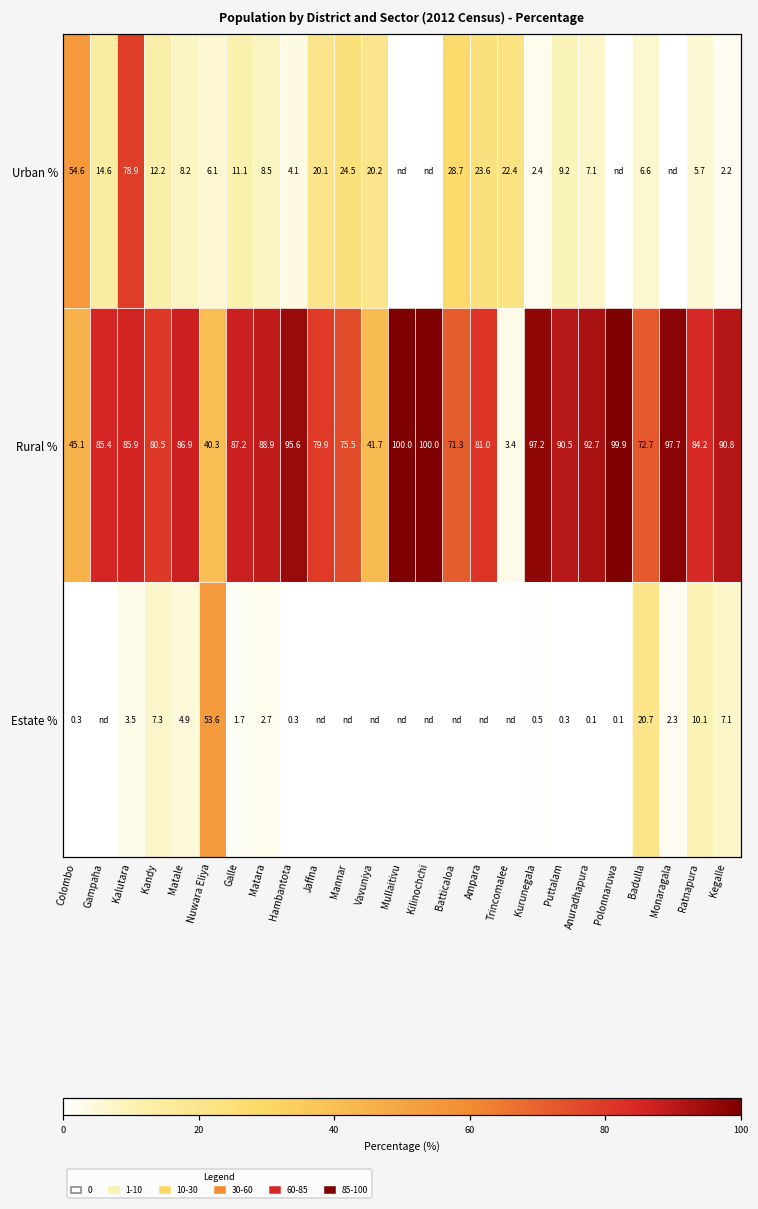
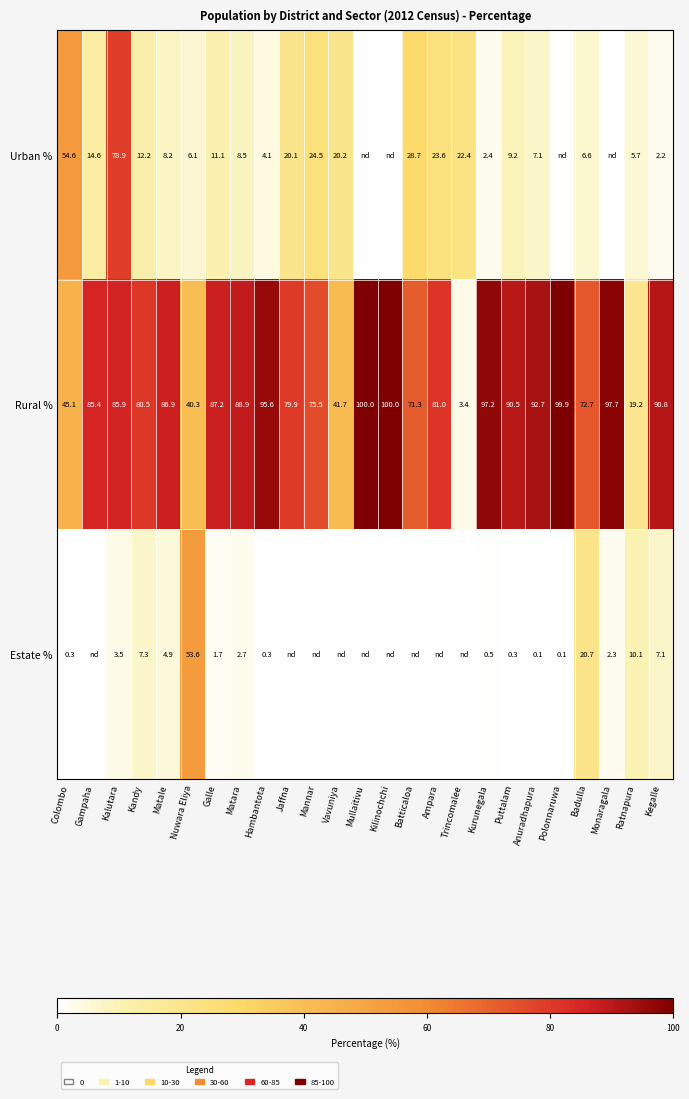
  {
    "Urban %": {
      "Colombo": 54.6,
      "Gampaha": 14.6,
      "Kalutara": 78.9,
      "Kandy": 12.2,
      "Matale": 8.2,
      "Nuwara Eliya": 6.1,
      "Galle": 11.1,
      "Matara": 8.5,
      "Hambantota": 4.1,
      "Jaffna": 20.1,
      "Mannar": 24.5,
      "Vavuniya": 20.2,
      "Batticaloa": 28.7,
      "Ampara": 23.6,
      "Trincomalee": 22.4,
      "Kurunegala": 2.4,
      "Puttalam": 9.2,
      "Anuradhapura": 7.1,
      "Badulla": 6.6,
      "Ratnapura": 5.7,
      "Kegalle": 2.2
    },
    "Rural %": {
      "Colombo": 45.1,
      "Gampaha": 85.4,
      "Kalutara": 85.9,
      "Kandy": 80.5,
      "Matale": 86.9,
      "Nuwara Eliya": 40.3,
      "Galle": 87.2,
      "Matara": 88.9,
      "Hambantota": 95.6,
      "Jaffna": 79.9,
      "Mannar": 75.5,
      "Vavuniya": 41.7,
      "Mullaitivu": 100.0,
      "Kilinochchi": 100.0,
      "Batticaloa": 71.3,
      "Ampara": 81.0,
      "Trincomalee": 3.4,
      "Kurunegala": 97.2,
      "Puttalam": 90.5,
      "Anuradhapura": 92.7,
      "Polonnaruwa": 99.9,
      "Badulla": 72.7,
      "Monaragala": 97.7,
-     "Ratnapura": 84.2,
+     "Ratnapura": 19.2,
      "Kegalle": 90.8
    },
    "Estate %": {
      "Colombo": 0.3,
      "Kalutara": 3.5,
      "Kandy": 7.3,
      "Matale": 4.9,
      "Nuwara Eliya": 53.6,
      "Galle": 1.7,
      "Matara": 2.7,
      "Hambantota": 0.3,
      "Kurunegala": 0.5,
      "Puttalam": 0.3,
      "Anuradhapura": 0.1,
      "Polonnaruwa": 0.1,
      "Badulla": 20.7,
      "Monaragala": 2.3,
      "Ratnapura": 10.1,
      "Kegalle": 7.1
    }
  }
